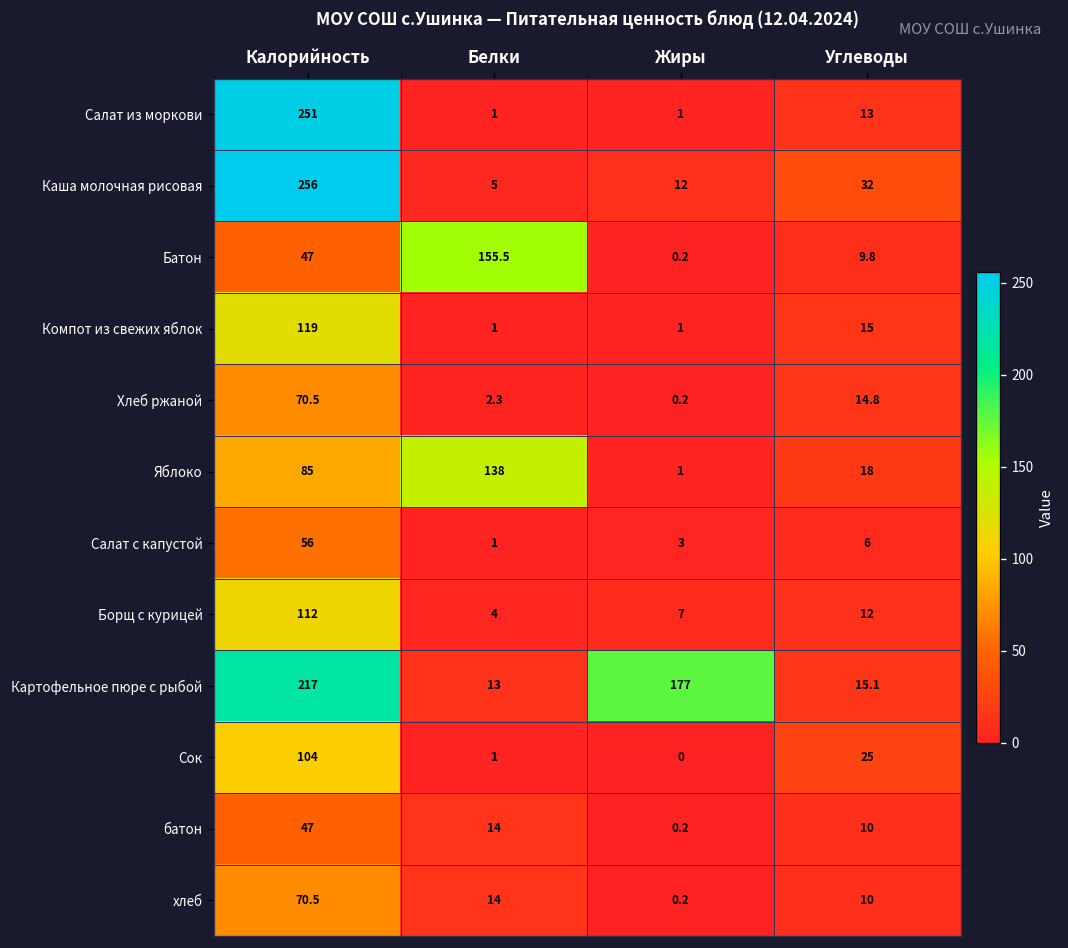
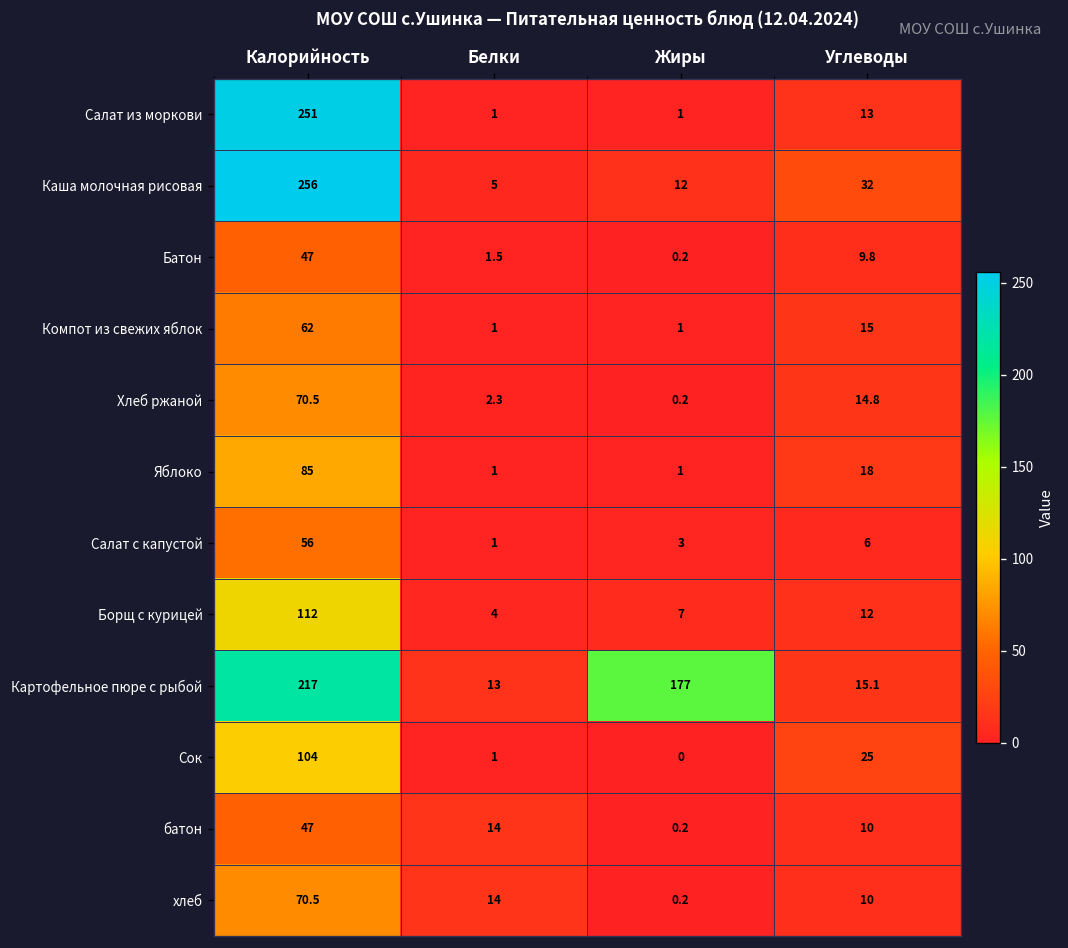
  {
    "Салат из моркови": {
      "Калорийность": 251,
      "Белки": 1,
      "Жиры": 1,
      "Углеводы": 13
    },
    "Каша молочная рисовая": {
      "Калорийность": 256,
      "Белки": 5,
      "Жиры": 12,
      "Углеводы": 32
    },
    "Батон": {
      "Калорийность": 47,
-     "Белки": 155.5,
+     "Белки": 1.5,
      "Жиры": 0.2,
      "Углеводы": 9.8
    },
    "Компот из свежих яблок": {
-     "Калорийность": 119,
+     "Калорийность": 62,
      "Белки": 1,
      "Жиры": 1,
      "Углеводы": 15
    },
    "Хлеб ржаной": {
      "Калорийность": 70.5,
      "Белки": 2.3,
      "Жиры": 0.2,
      "Углеводы": 14.8
    },
    "Яблоко": {
      "Калорийность": 85,
-     "Белки": 138,
+     "Белки": 1,
      "Жиры": 1,
      "Углеводы": 18
    },
    "Салат с капустой": {
      "Калорийность": 56,
      "Белки": 1,
      "Жиры": 3,
      "Углеводы": 6
    },
    "Борщ с курицей": {
      "Калорийность": 112,
      "Белки": 4,
      "Жиры": 7,
      "Углеводы": 12
    },
    "Картофельное пюре с рыбой": {
      "Калорийность": 217,
      "Белки": 13,
      "Жиры": 177,
      "Углеводы": 15.1
    },
    "Сок": {
      "Калорийность": 104,
      "Белки": 1,
      "Жиры": 0,
      "Углеводы": 25
    },
    "батон": {
      "Калорийность": 47,
      "Белки": 14,
      "Жиры": 0.2,
      "Углеводы": 10
    },
    "хлеб": {
      "Калорийность": 70.5,
      "Белки": 14,
      "Жиры": 0.2,
      "Углеводы": 10
    }
  }
